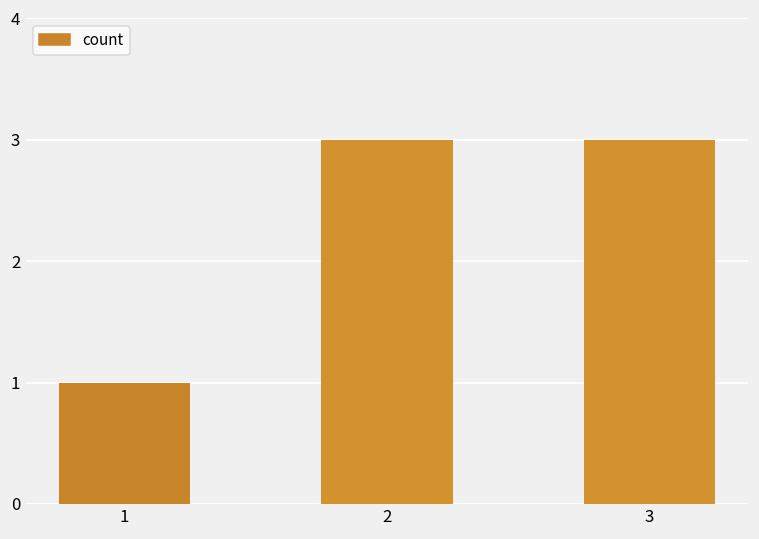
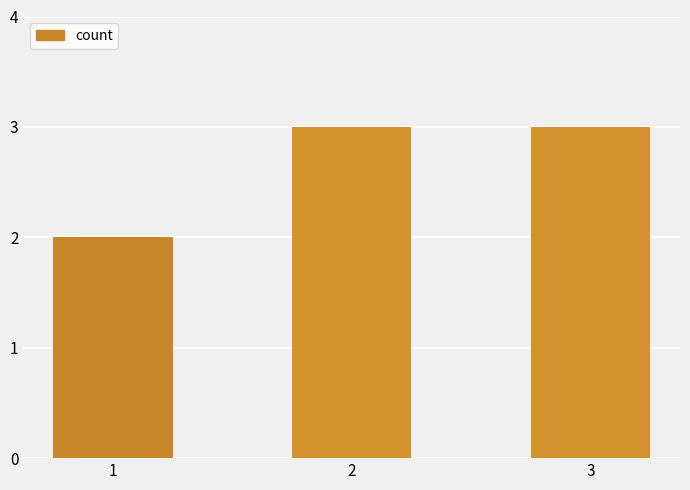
  {
-   "1": 1,
+   "1": 2,
    "2": 3,
    "3": 3
  }
